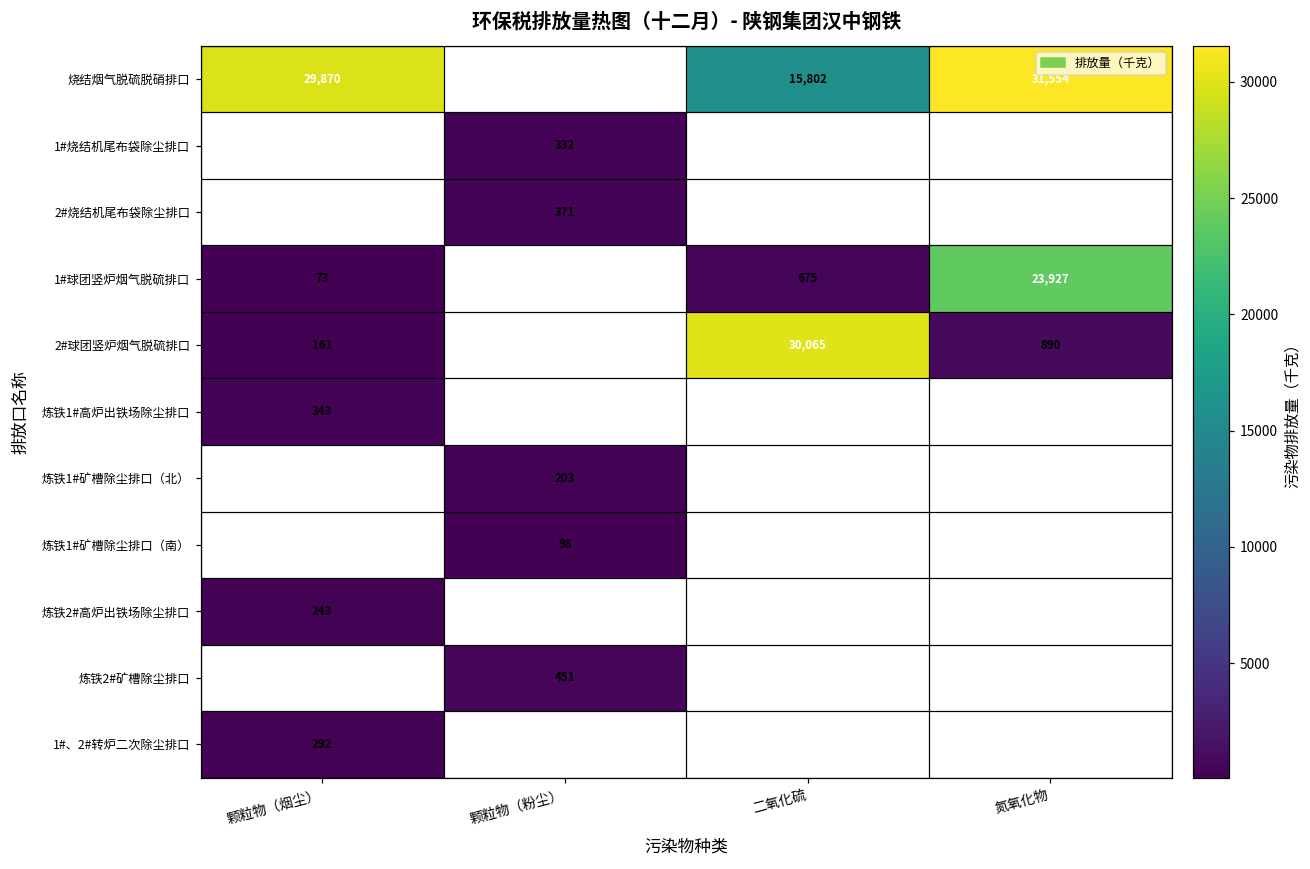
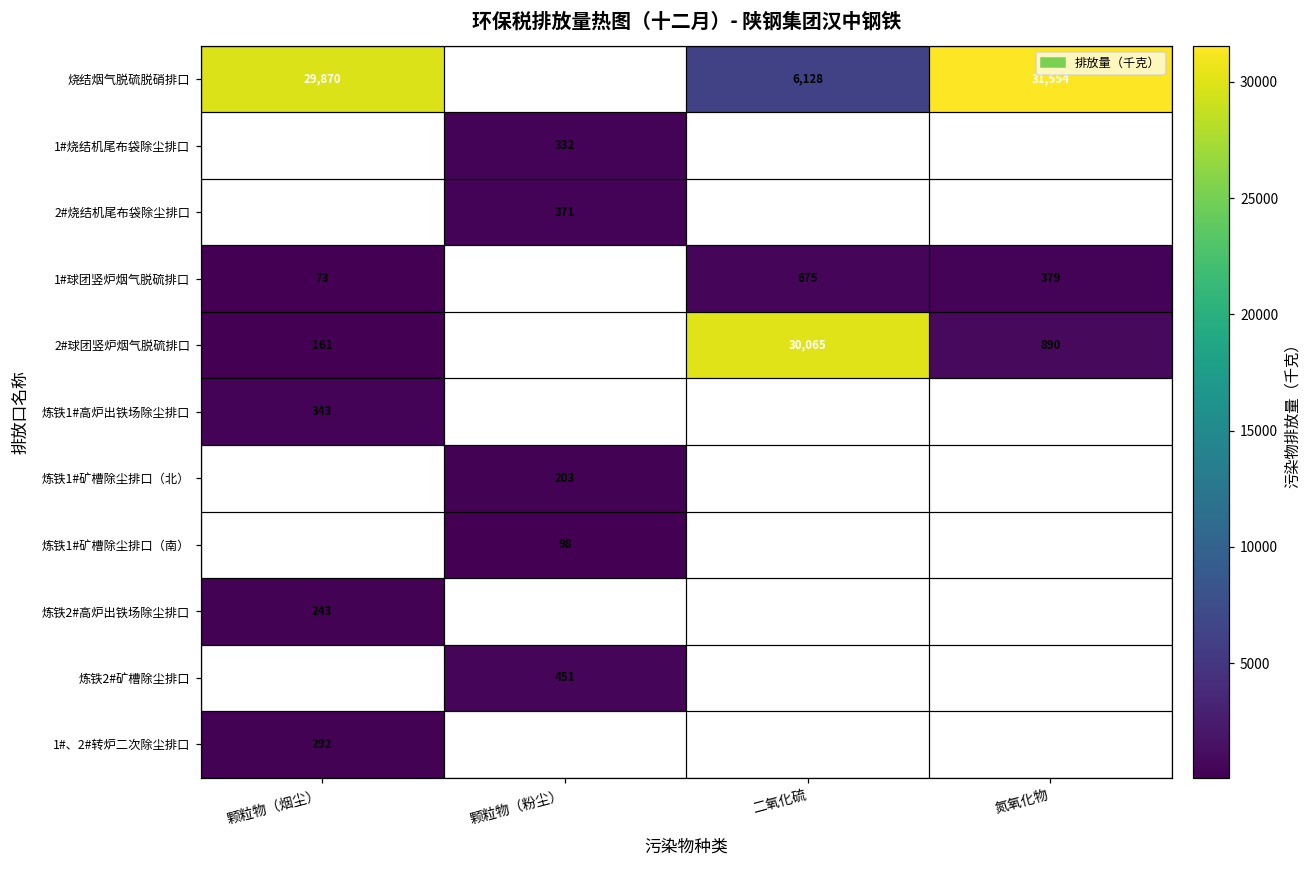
  {
    "烧结烟气脱硫脱硝排口": {
      "颗粒物（烟尘）": "29,870",
-     "二氧化硫": "15,802",
+     "二氧化硫": "6,128",
      "氮氧化物": "31,554"
    },
    "1#烧结机尾布袋除尘排口": {
      "颗粒物（粉尘）": "332"
    },
    "2#烧结机尾布袋除尘排口": {
      "颗粒物（粉尘）": "371"
    },
    "1#球团竖炉烟气脱硫排口": {
      "颗粒物（烟尘）": "73",
      "二氧化硫": "675",
-     "氮氧化物": "23,927"
+     "氮氧化物": "379"
    },
    "2#球团竖炉烟气脱硫排口": {
      "颗粒物（烟尘）": "161",
      "二氧化硫": "30,065",
      "氮氧化物": "890"
    },
    "炼铁1#高炉出铁场除尘排口": {
      "颗粒物（烟尘）": "343"
    },
    "炼铁1#矿槽除尘排口（北）": {
      "颗粒物（粉尘）": "203"
    },
    "炼铁1#矿槽除尘排口（南）": {
      "颗粒物（粉尘）": "98"
    },
    "炼铁2#高炉出铁场除尘排口": {
      "颗粒物（烟尘）": "243"
    },
    "炼铁2#矿槽除尘排口": {
      "颗粒物（粉尘）": "451"
    },
    "1#、2#转炉二次除尘排口": {
      "颗粒物（烟尘）": "292"
    }
  }
